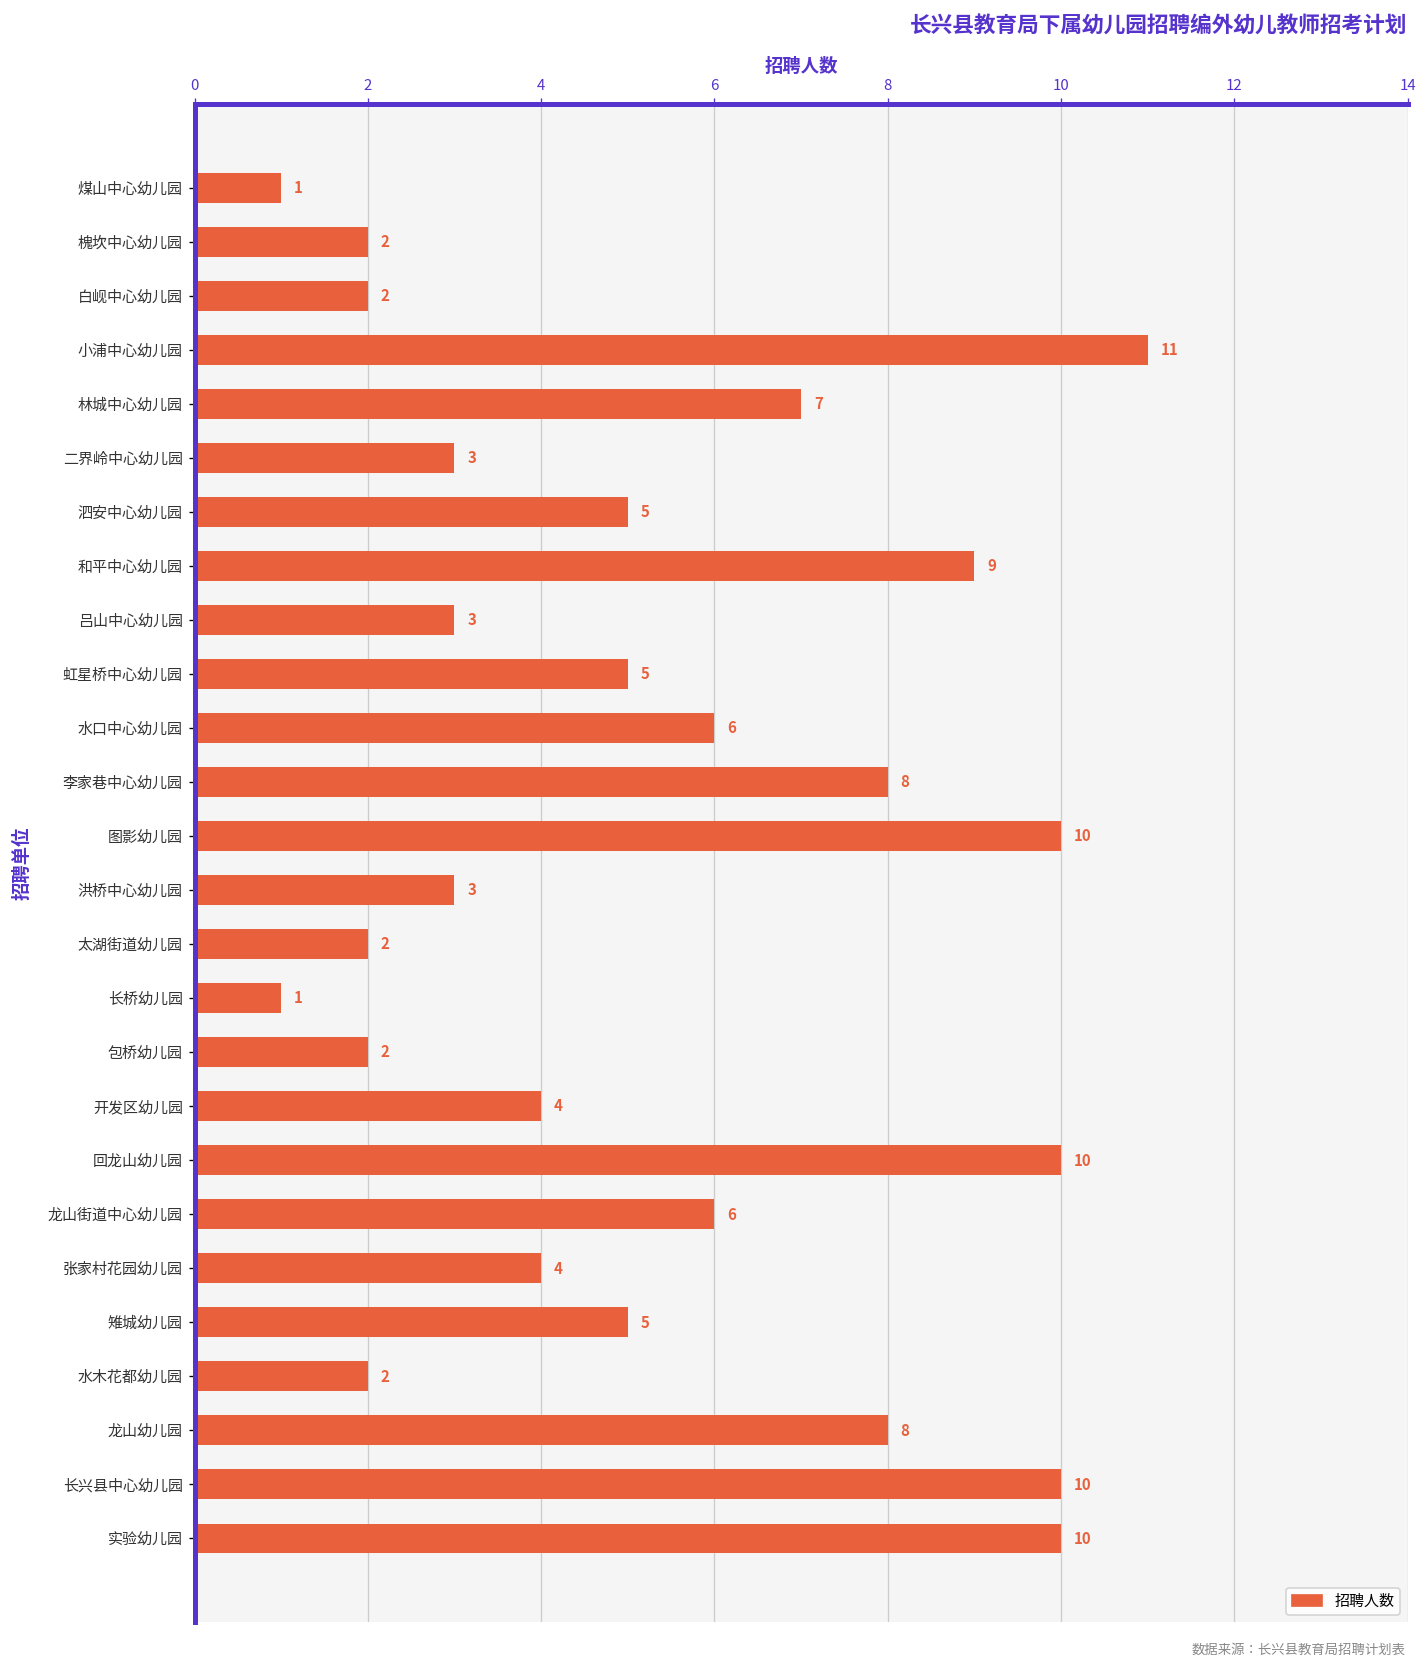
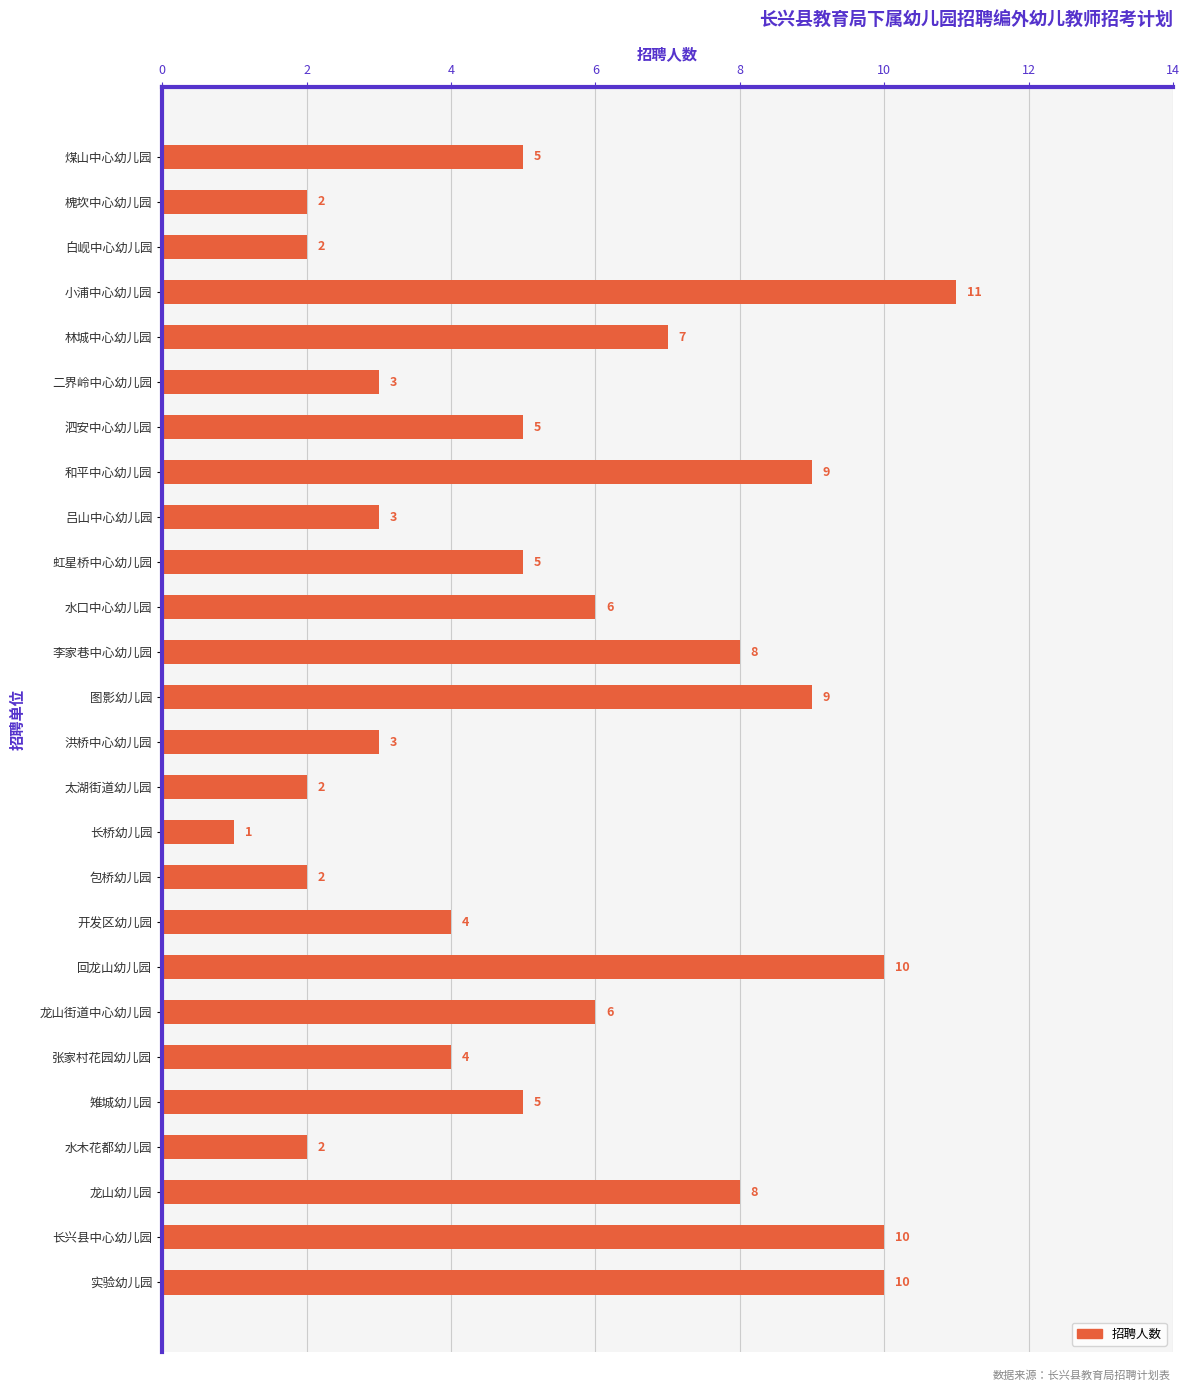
  {
-   "煤山中心幼儿园": 1,
+   "煤山中心幼儿园": 5,
    "槐坎中心幼儿园": 2,
    "白岘中心幼儿园": 2,
    "小浦中心幼儿园": 11,
    "林城中心幼儿园": 7,
    "二界岭中心幼儿园": 3,
    "泗安中心幼儿园": 5,
    "和平中心幼儿园": 9,
    "吕山中心幼儿园": 3,
    "虹星桥中心幼儿园": 5,
    "水口中心幼儿园": 6,
    "李家巷中心幼儿园": 8,
-   "图影幼儿园": 10,
+   "图影幼儿园": 9,
    "洪桥中心幼儿园": 3,
    "太湖街道幼儿园": 2,
    "长桥幼儿园": 1,
    "包桥幼儿园": 2,
    "开发区幼儿园": 4,
    "回龙山幼儿园": 10,
    "龙山街道中心幼儿园": 6,
    "张家村花园幼儿园": 4,
    "雉城幼儿园": 5,
    "水木花都幼儿园": 2,
    "龙山幼儿园": 8,
    "长兴县中心幼儿园": 10,
    "实验幼儿园": 10
  }
